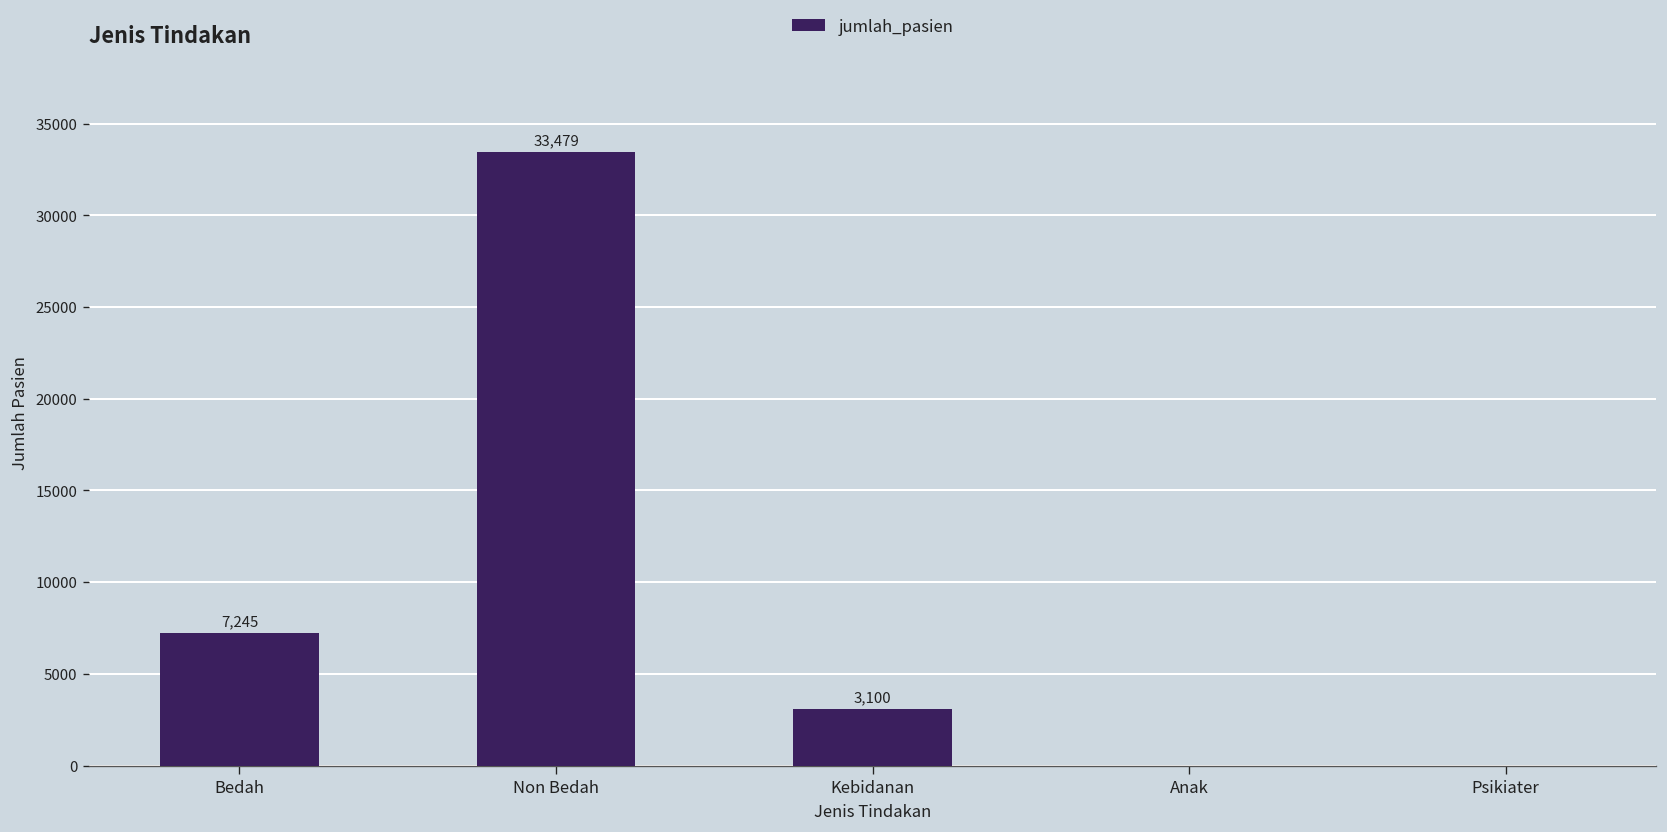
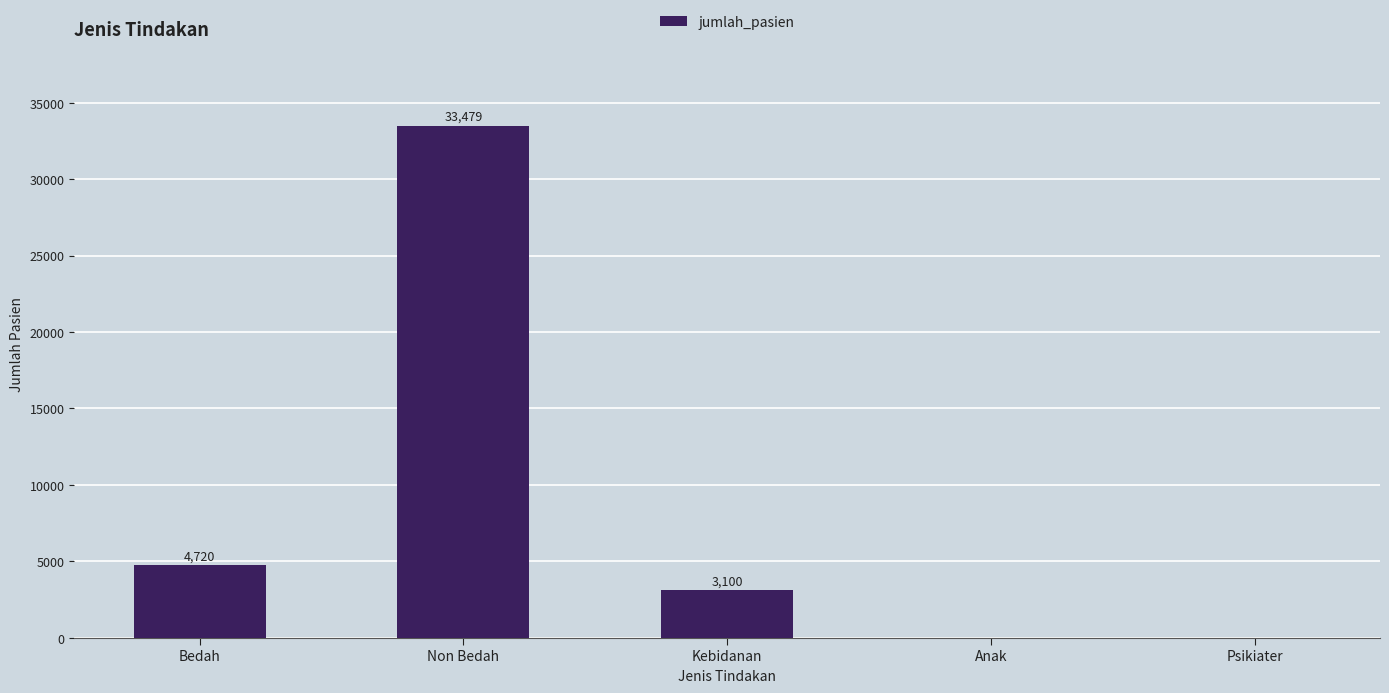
  {
-   "Bedah": "7,245",
+   "Bedah": "4,720",
    "Non Bedah": "33,479",
    "Kebidanan": "3,100"
  }
